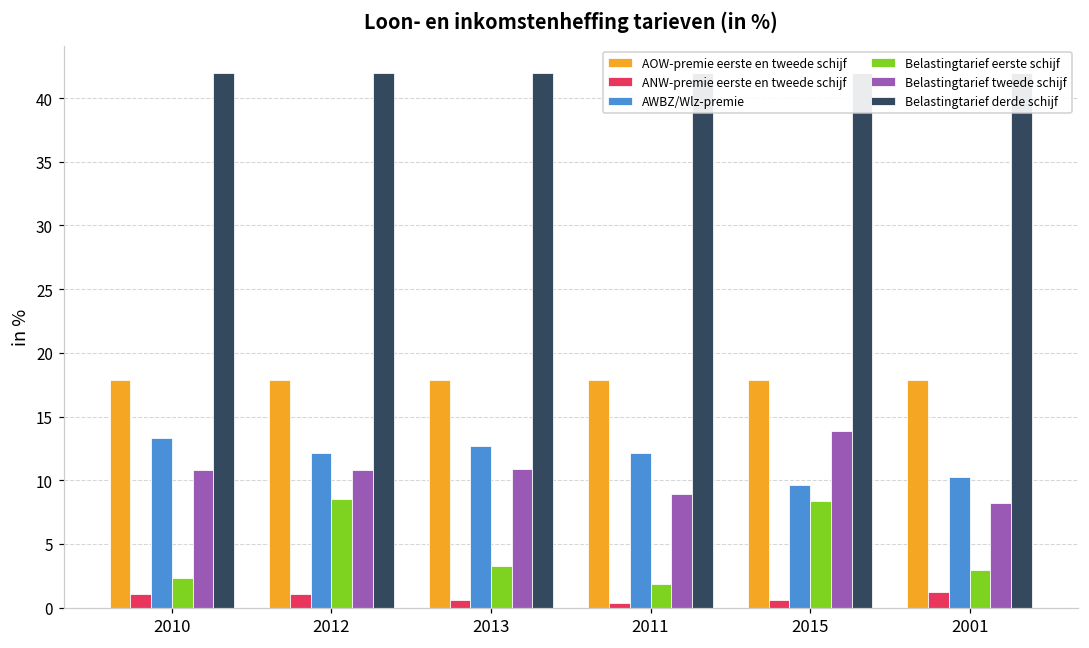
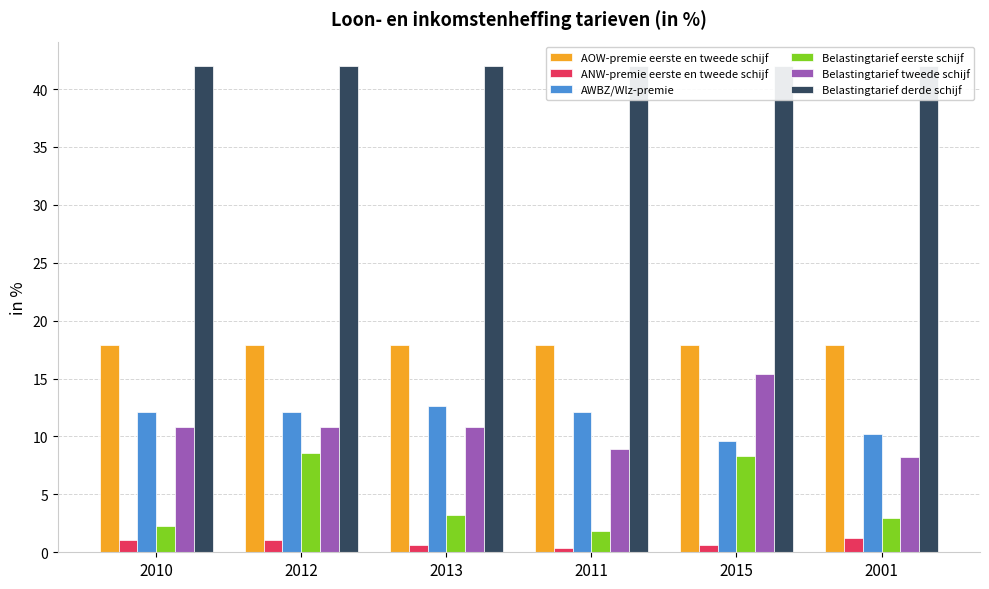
  {
    "AOW-premie eerste en tweede schijf": {
      "2010": 17.9,
      "2012": 17.9,
      "2013": 17.9,
      "2011": 17.9,
      "2015": 17.9,
      "2001": 17.9
    },
    "ANW-premie eerste en tweede schijf": {
      "2010": 1.1,
      "2012": 1.1,
      "2013": 0.6,
      "2011": 0.4,
      "2015": 0.6,
      "2001": 1.3
    },
    "AWBZ/Wlz-premie": {
-     "2010": 13.3,
+     "2010": 12.2,
      "2012": 12.2,
      "2013": 12.7,
      "2011": 12.2,
      "2015": 9.7,
      "2001": 10.3
    },
    "Belastingtarief eerste schijf": {
      "2010": 2.3,
      "2012": 8.6,
      "2013": 3.3,
      "2011": 1.9,
      "2015": 8.4,
      "2001": 3.0
    },
    "Belastingtarief tweede schijf": {
      "2010": 10.8,
      "2012": 10.8,
      "2013": 10.9,
      "2011": 8.9,
-     "2015": 13.9,
+     "2015": 15.4,
      "2001": 8.2
    },
    "Belastingtarief derde schijf": {
      "2010": 42.0,
      "2012": 42.0,
      "2013": 42.0
    }
  }
